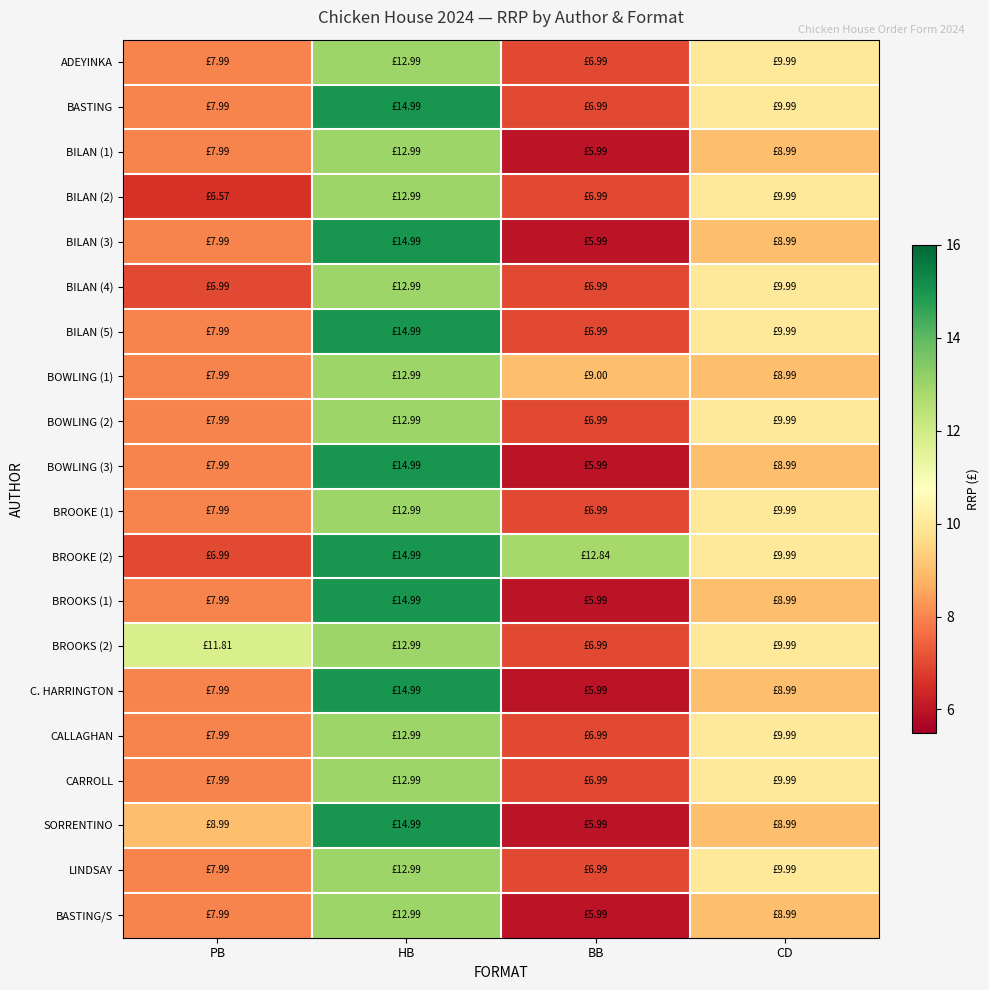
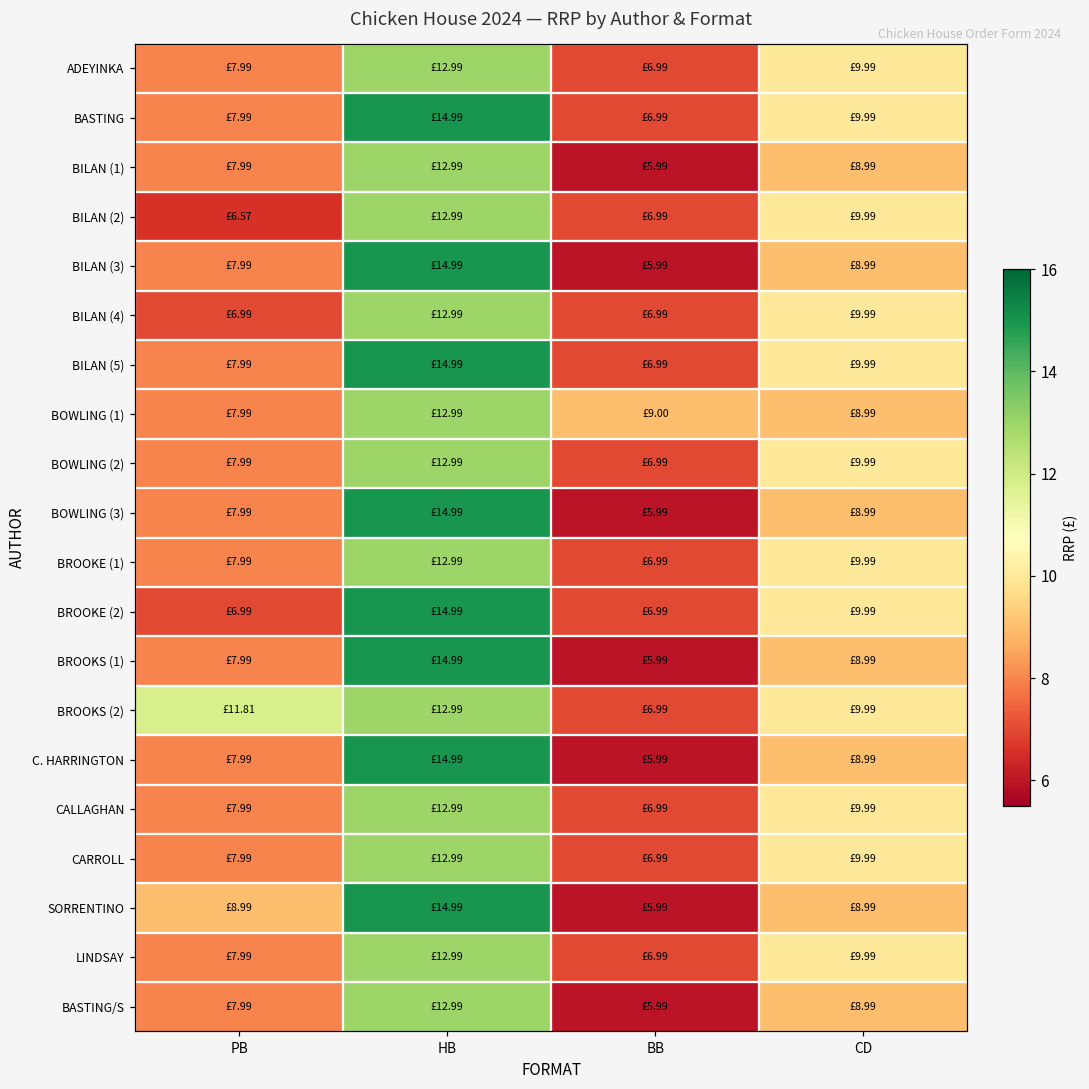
  {
    "ADEYINKA": {
      "PB": "£7.99",
      "HB": "£12.99",
      "BB": "£6.99",
      "CD": "£9.99"
    },
    "BASTING": {
      "PB": "£7.99",
      "HB": "£14.99",
      "BB": "£6.99",
      "CD": "£9.99"
    },
    "BILAN (1)": {
      "PB": "£7.99",
      "HB": "£12.99",
      "BB": "£5.99",
      "CD": "£8.99"
    },
    "BILAN (2)": {
      "PB": "£6.57",
      "HB": "£12.99",
      "BB": "£6.99",
      "CD": "£9.99"
    },
    "BILAN (3)": {
      "PB": "£7.99",
      "HB": "£14.99",
      "BB": "£5.99",
      "CD": "£8.99"
    },
    "BILAN (4)": {
      "PB": "£6.99",
      "HB": "£12.99",
      "BB": "£6.99",
      "CD": "£9.99"
    },
    "BILAN (5)": {
      "PB": "£7.99",
      "HB": "£14.99",
      "BB": "£6.99",
      "CD": "£9.99"
    },
    "BOWLING (1)": {
      "PB": "£7.99",
      "HB": "£12.99",
      "BB": "£9.00",
      "CD": "£8.99"
    },
    "BOWLING (2)": {
      "PB": "£7.99",
      "HB": "£12.99",
      "BB": "£6.99",
      "CD": "£9.99"
    },
    "BOWLING (3)": {
      "PB": "£7.99",
      "HB": "£14.99",
      "BB": "£5.99",
      "CD": "£8.99"
    },
    "BROOKE (1)": {
      "PB": "£7.99",
      "HB": "£12.99",
      "BB": "£6.99",
      "CD": "£9.99"
    },
    "BROOKE (2)": {
      "PB": "£6.99",
      "HB": "£14.99",
-     "BB": "£12.84",
+     "BB": "£6.99",
      "CD": "£9.99"
    },
    "BROOKS (1)": {
      "PB": "£7.99",
      "HB": "£14.99",
      "BB": "£5.99",
      "CD": "£8.99"
    },
    "BROOKS (2)": {
      "PB": "£11.81",
      "HB": "£12.99",
      "BB": "£6.99",
      "CD": "£9.99"
    },
    "C. HARRINGTON": {
      "PB": "£7.99",
      "HB": "£14.99",
      "BB": "£5.99",
      "CD": "£8.99"
    },
    "CALLAGHAN": {
      "PB": "£7.99",
      "HB": "£12.99",
      "BB": "£6.99",
      "CD": "£9.99"
    },
    "CARROLL": {
      "PB": "£7.99",
      "HB": "£12.99",
      "BB": "£6.99",
      "CD": "£9.99"
    },
    "SORRENTINO": {
      "PB": "£8.99",
      "HB": "£14.99",
      "BB": "£5.99",
      "CD": "£8.99"
    },
    "LINDSAY": {
      "PB": "£7.99",
      "HB": "£12.99",
      "BB": "£6.99",
      "CD": "£9.99"
    },
    "BASTING/S": {
      "PB": "£7.99",
      "HB": "£12.99",
      "BB": "£5.99",
      "CD": "£8.99"
    }
  }
